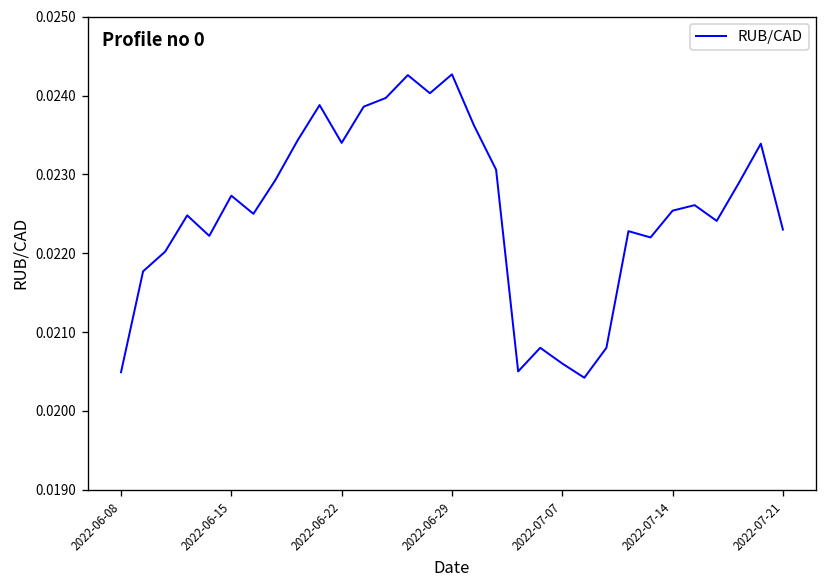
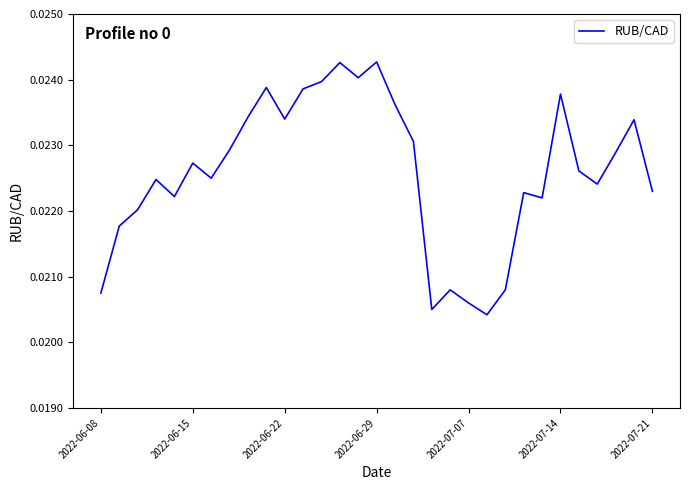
  {
-   "2022-06-08": 0.0205,
+   "2022-06-08": 0.0208,
    "2022-06-15": 0.0227,
    "2022-06-22": 0.0234,
    "2022-06-29": 0.0243,
    "2022-07-07": 0.0206,
-   "2022-07-14": 0.0225,
+   "2022-07-14": 0.0238,
    "2022-07-21": 0.0223
  }
